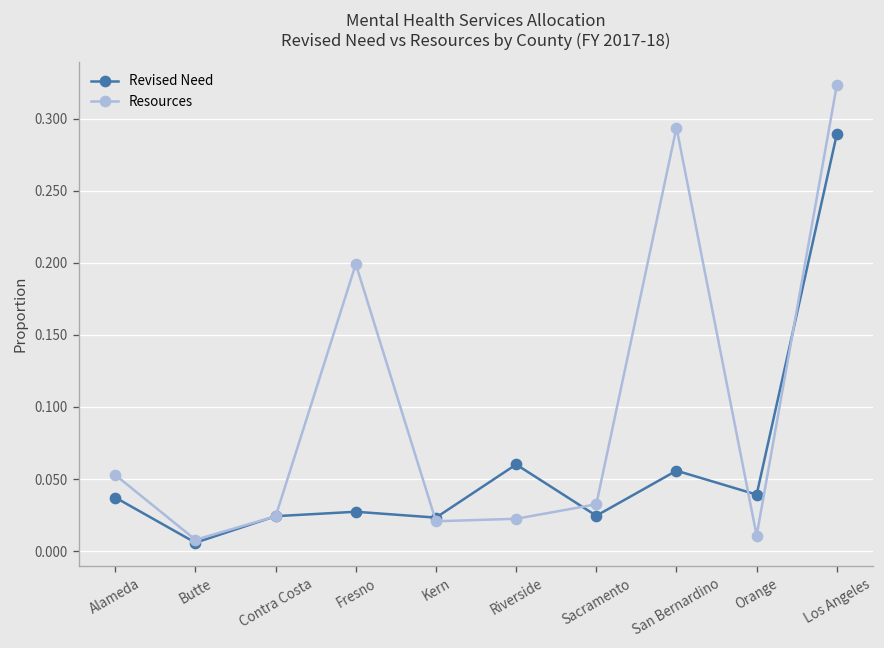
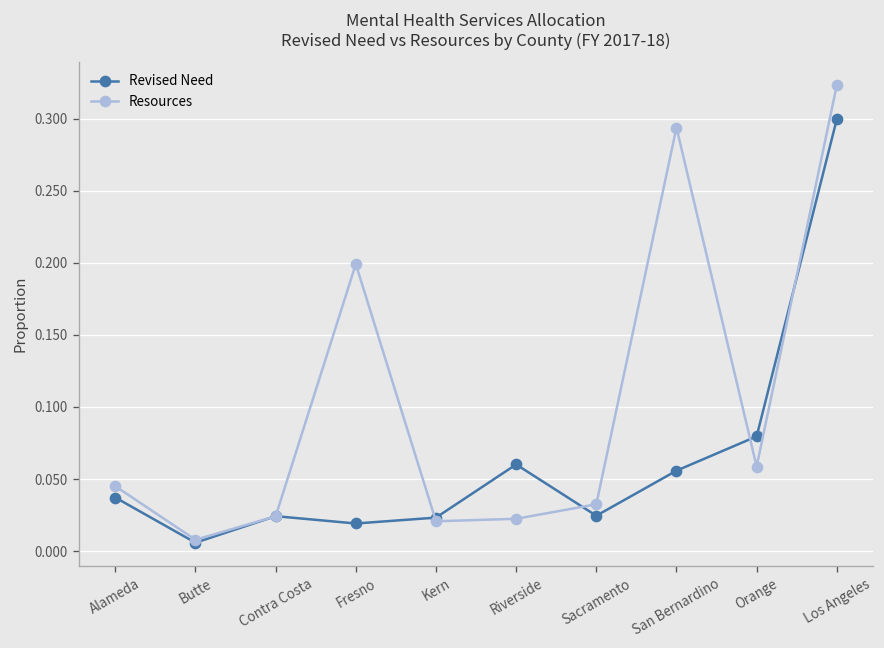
  {
    "Revised Need": {
      "Alameda": 0.037,
-     "Fresno": 0.027,
+     "Fresno": 0.019,
      "Kern": 0.023,
      "Riverside": 0.060,
      "Sacramento": 0.025,
      "San Bernardino": 0.056,
-     "Orange": 0.039,
-     "Los Angeles": 0.289
+     "Orange": 0.080,
+     "Los Angeles": 0.300
    },
    "Resources": {
-     "Alameda": 0.053,
+     "Alameda": 0.045,
      "Fresno": 0.199,
      "Kern": 0.021,
      "Riverside": 0.022,
      "Sacramento": 0.032,
      "San Bernardino": 0.294,
-     "Orange": 0.011,
+     "Orange": 0.059,
      "Los Angeles": 0.323
    }
  }
